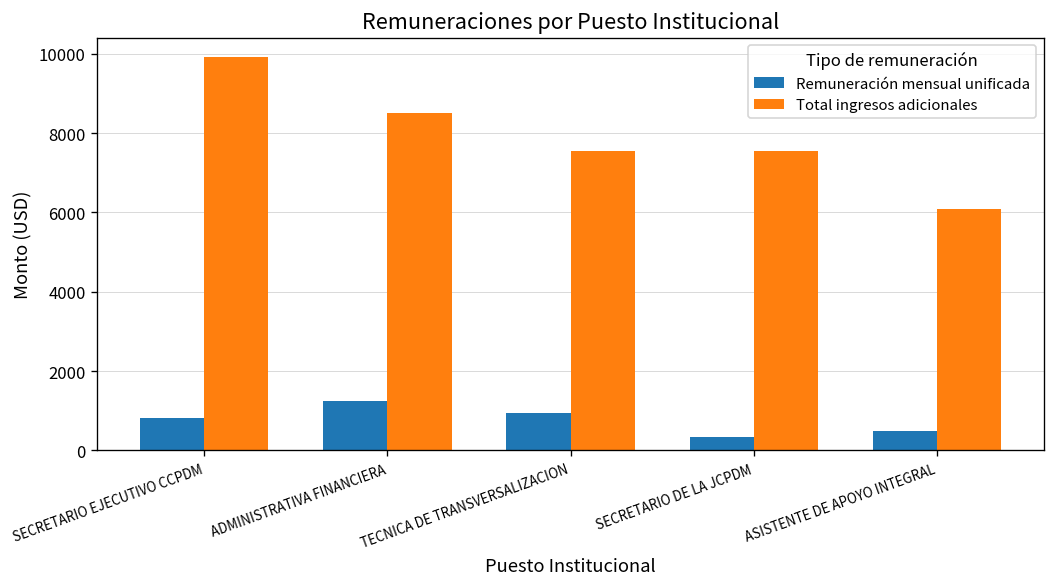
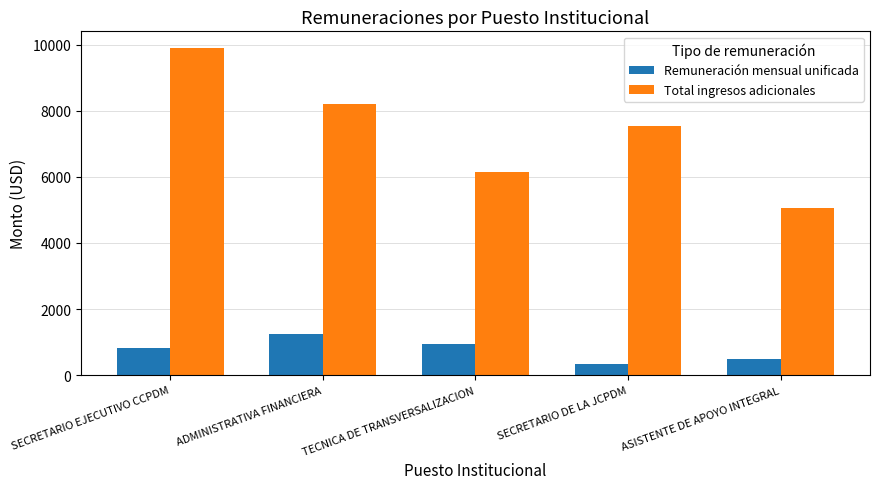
  {
    "Remuneración mensual unificada": {
      "SECRETARIO EJECUTIVO CCPDM": 800,
      "ADMINISTRATIVA FINANCIERA": 1200,
      "TECNICA DE TRANSVERSALIZACION": 900,
      "SECRETARIO DE LA JCPDM": 300,
      "ASISTENTE DE APOYO INTEGRAL": 500
    },
    "Total ingresos adicionales": {
      "SECRETARIO EJECUTIVO CCPDM": 9900,
-     "ADMINISTRATIVA FINANCIERA": 8500,
-     "TECNICA DE TRANSVERSALIZACION": 7600,
+     "ADMINISTRATIVA FINANCIERA": 8200,
+     "TECNICA DE TRANSVERSALIZACION": 6100,
      "SECRETARIO DE LA JCPDM": 7600,
-     "ASISTENTE DE APOYO INTEGRAL": 6100
+     "ASISTENTE DE APOYO INTEGRAL": 5100
    }
  }
